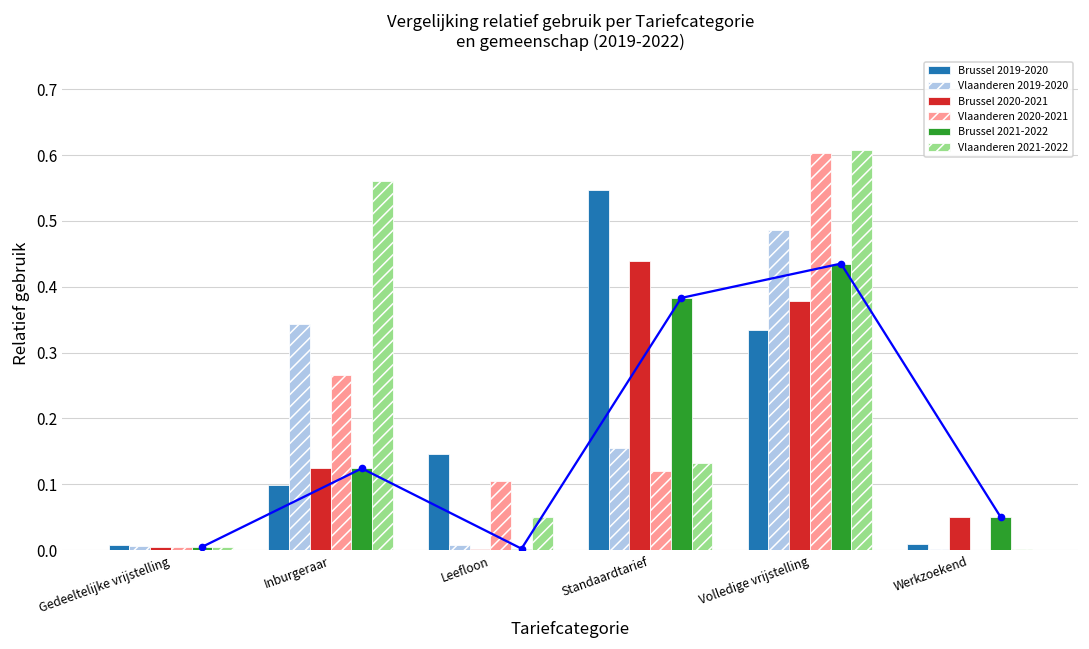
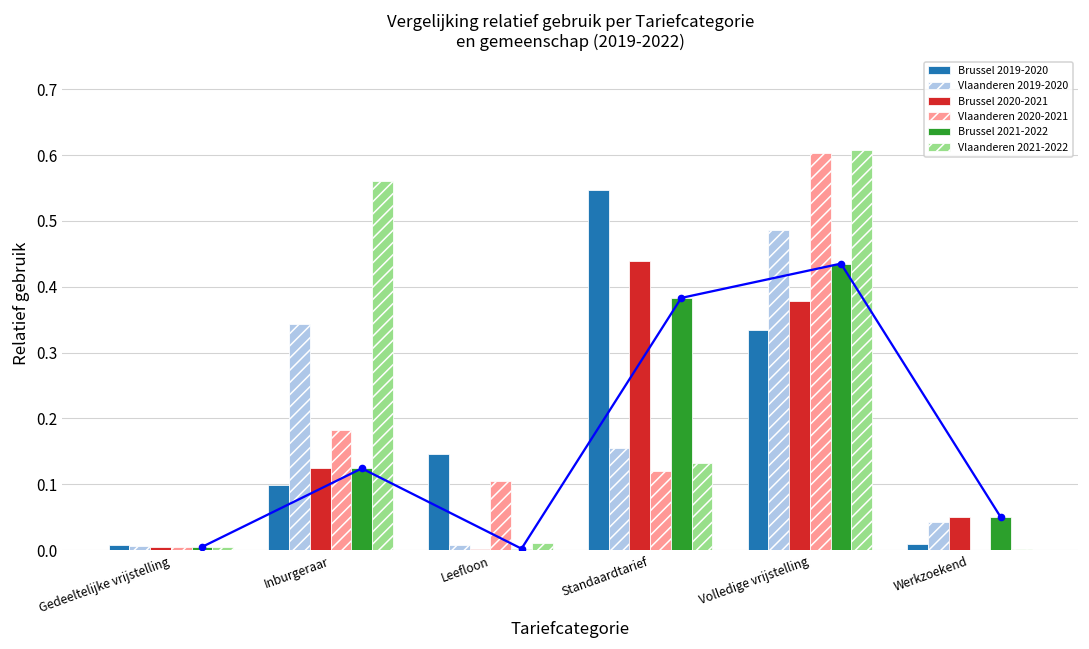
  {
    "Brussel 2019-2020": {
      "Gedeeltelijke vrijstelling": 0.01,
      "Inburgeraar": 0.10,
      "Leefloon": 0.15,
      "Standaardtarief": 0.55,
      "Volledige vrijstelling": 0.33,
      "Werkzoekend": 0.01
    },
    "Vlaanderen 2019-2020": {
      "Gedeeltelijke vrijstelling": 0.01,
      "Inburgeraar": 0.34,
      "Leefloon": 0.01,
      "Standaardtarief": 0.16,
      "Volledige vrijstelling": 0.49,
-     "Werkzoekend": 0.00
+     "Werkzoekend": 0.04
    },
    "Brussel 2020-2021": {
      "Gedeeltelijke vrijstelling": 0.00,
      "Inburgeraar": 0.12,
      "Standaardtarief": 0.44,
      "Volledige vrijstelling": 0.38,
      "Werkzoekend": 0.05
    },
    "Vlaanderen 2020-2021": {
      "Gedeeltelijke vrijstelling": 0.00,
-     "Inburgeraar": 0.27,
+     "Inburgeraar": 0.18,
      "Leefloon": 0.10,
      "Standaardtarief": 0.12,
      "Volledige vrijstelling": 0.60
    },
    "Brussel 2021-2022": {
      "Gedeeltelijke vrijstelling": 0.01,
      "Inburgeraar": 0.12,
      "Standaardtarief": 0.38,
      "Volledige vrijstelling": 0.44,
      "Werkzoekend": 0.05
    },
    "Vlaanderen 2021-2022": {
      "Gedeeltelijke vrijstelling": 0.00,
      "Inburgeraar": 0.56,
-     "Leefloon": 0.05,
+     "Leefloon": 0.01,
      "Standaardtarief": 0.13,
      "Volledige vrijstelling": 0.61
    }
  }
